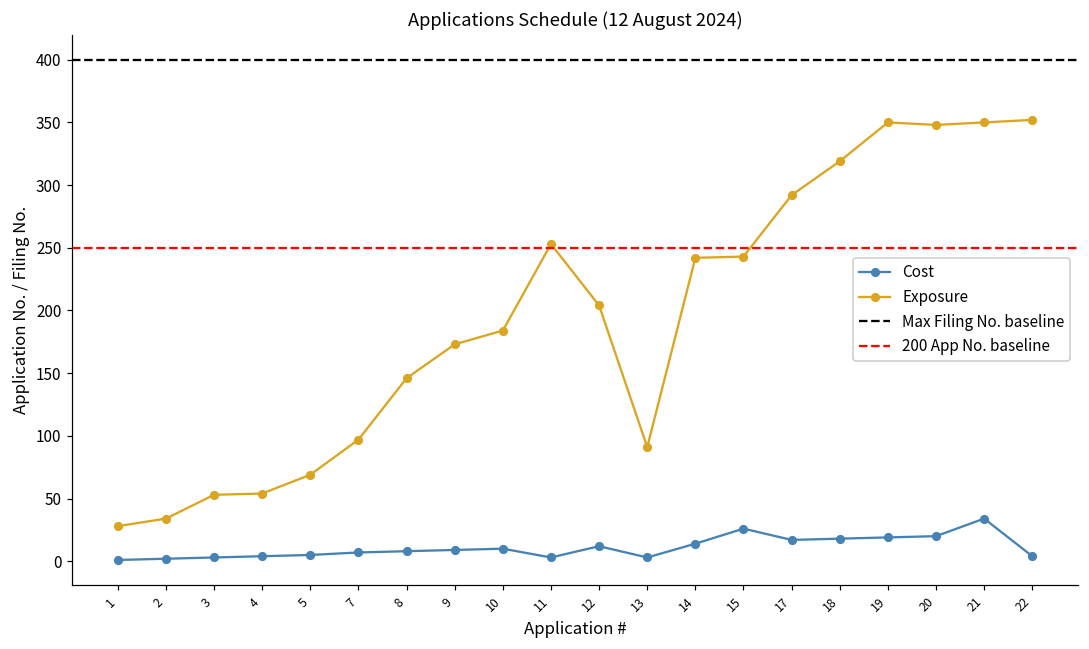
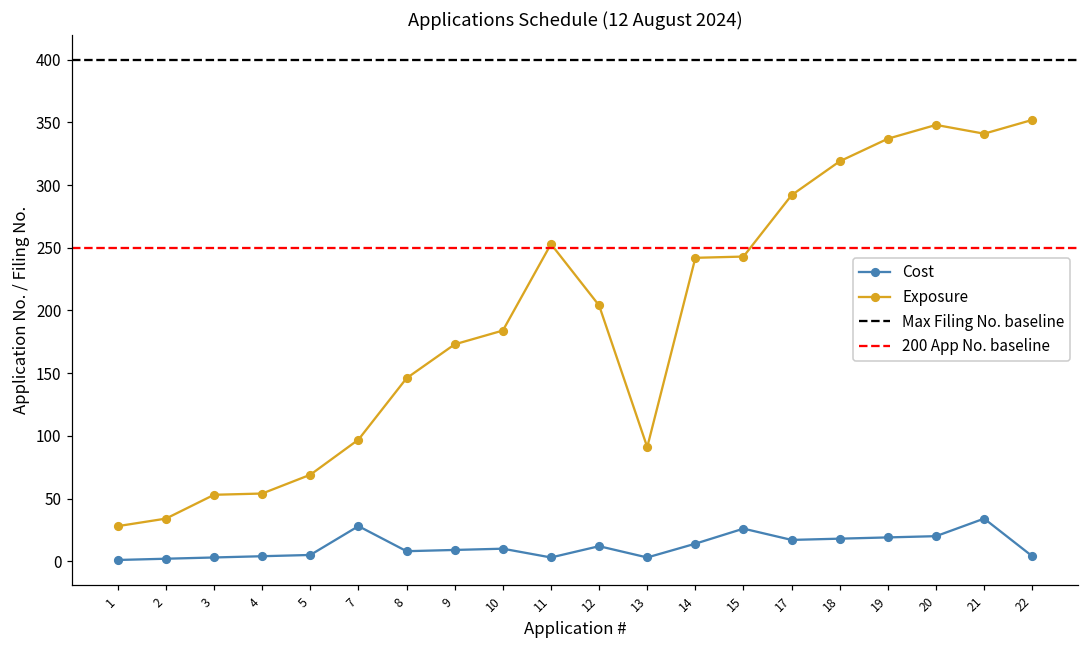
  {
    "Cost": {
      "1": 1,
      "2": 2,
      "3": 3,
      "4": 4,
      "5": 5,
-     "7": 7,
+     "7": 28,
      "8": 8,
      "9": 9,
      "10": 10,
      "11": 3,
      "12": 12,
      "13": 3,
      "14": 14,
      "15": 26,
      "17": 17,
      "18": 18,
      "19": 19,
      "20": 20,
      "21": 34,
      "22": 4
    },
    "Exposure": {
      "1": 28,
      "2": 34,
      "3": 53,
      "4": 54,
      "5": 69,
      "7": 97,
      "8": 146,
      "9": 173,
      "10": 184,
      "11": 253,
      "12": 204,
      "13": 91,
      "14": 242,
      "15": 243,
      "17": 292,
      "18": 319,
-     "19": 350,
+     "19": 337,
      "20": 348,
-     "21": 350,
+     "21": 341,
      "22": 352
    }
  }
